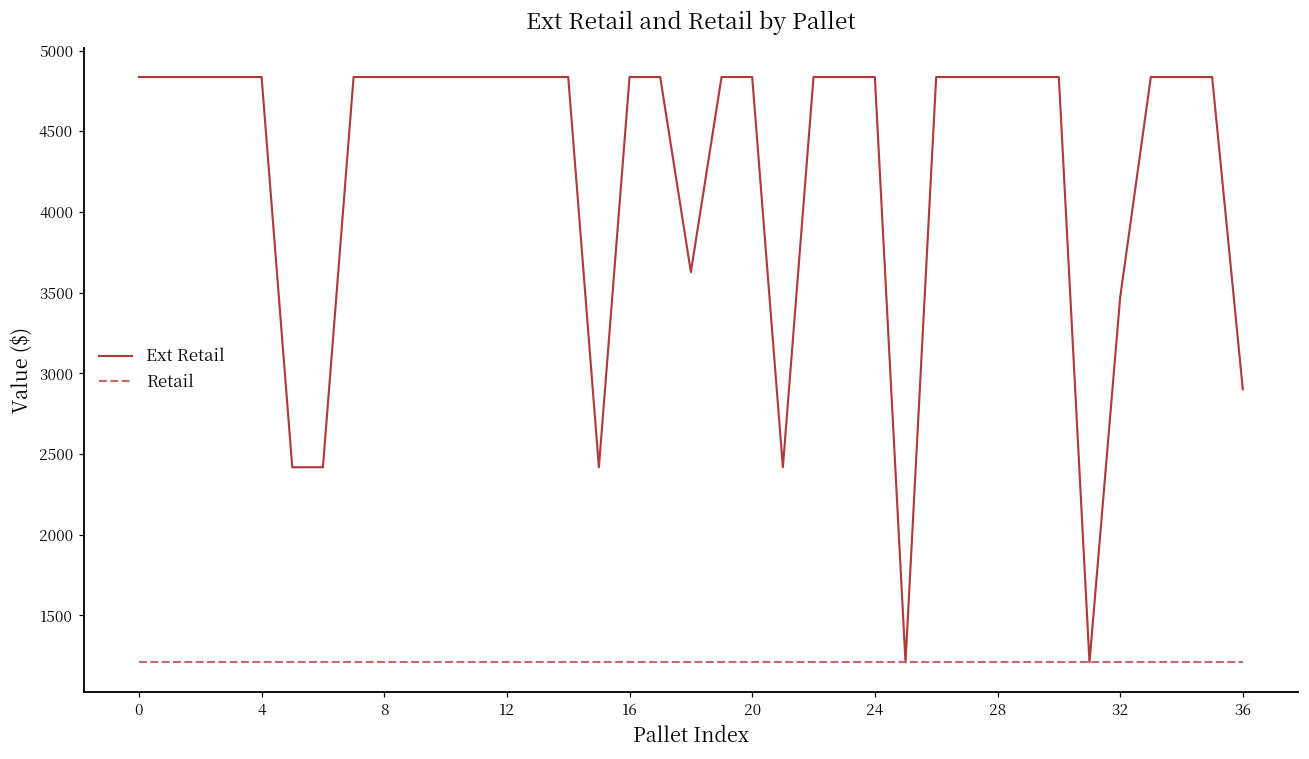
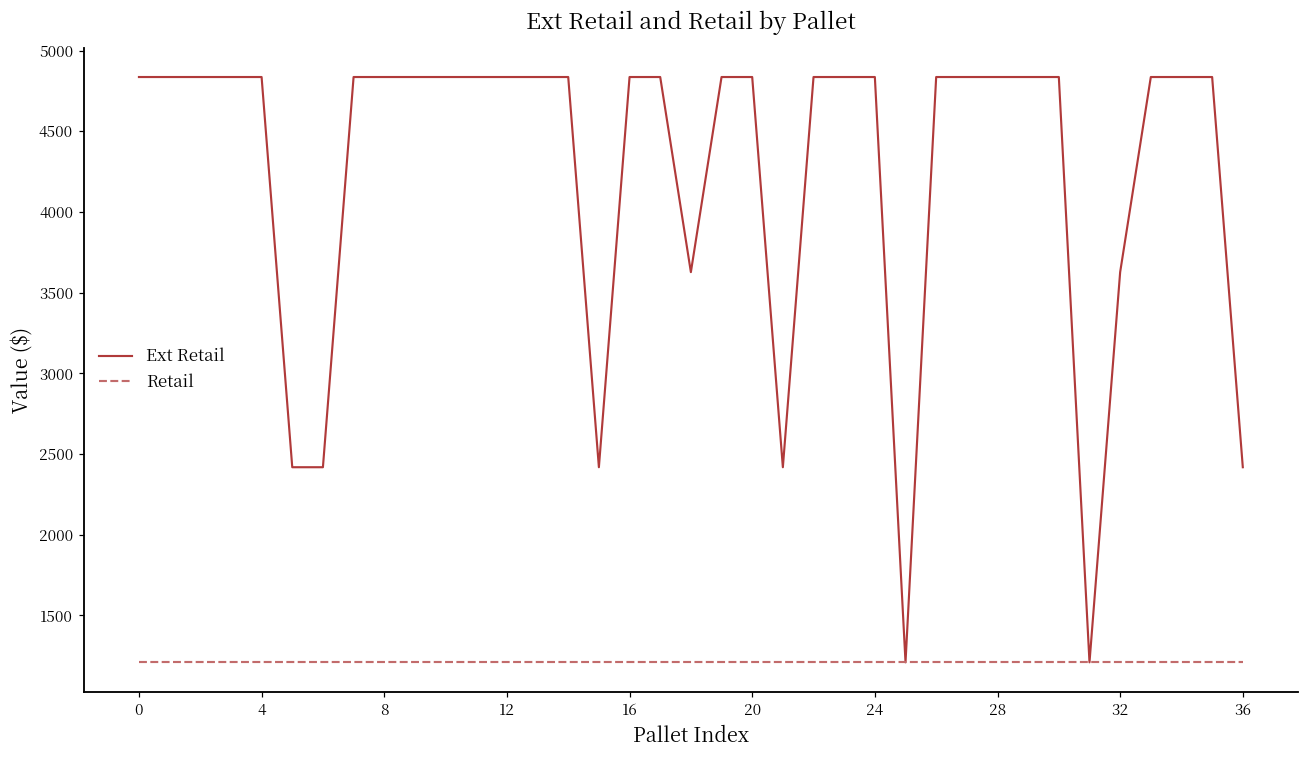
  {
    "Ext Retail": {
      "0": 4840,
      "4": 4840,
      "8": 4840,
      "12": 4840,
      "16": 4840,
      "20": 4840,
      "24": 4840,
      "28": 4840,
-     "32": 3470,
-     "36": 2900
+     "32": 3630,
+     "36": 2420
    },
    "Retail": {
      "0": 1210,
      "4": 1210,
      "8": 1210,
      "12": 1210,
      "16": 1210,
      "20": 1210,
      "24": 1210,
      "28": 1210,
      "32": 1210,
      "36": 1210
    }
  }
